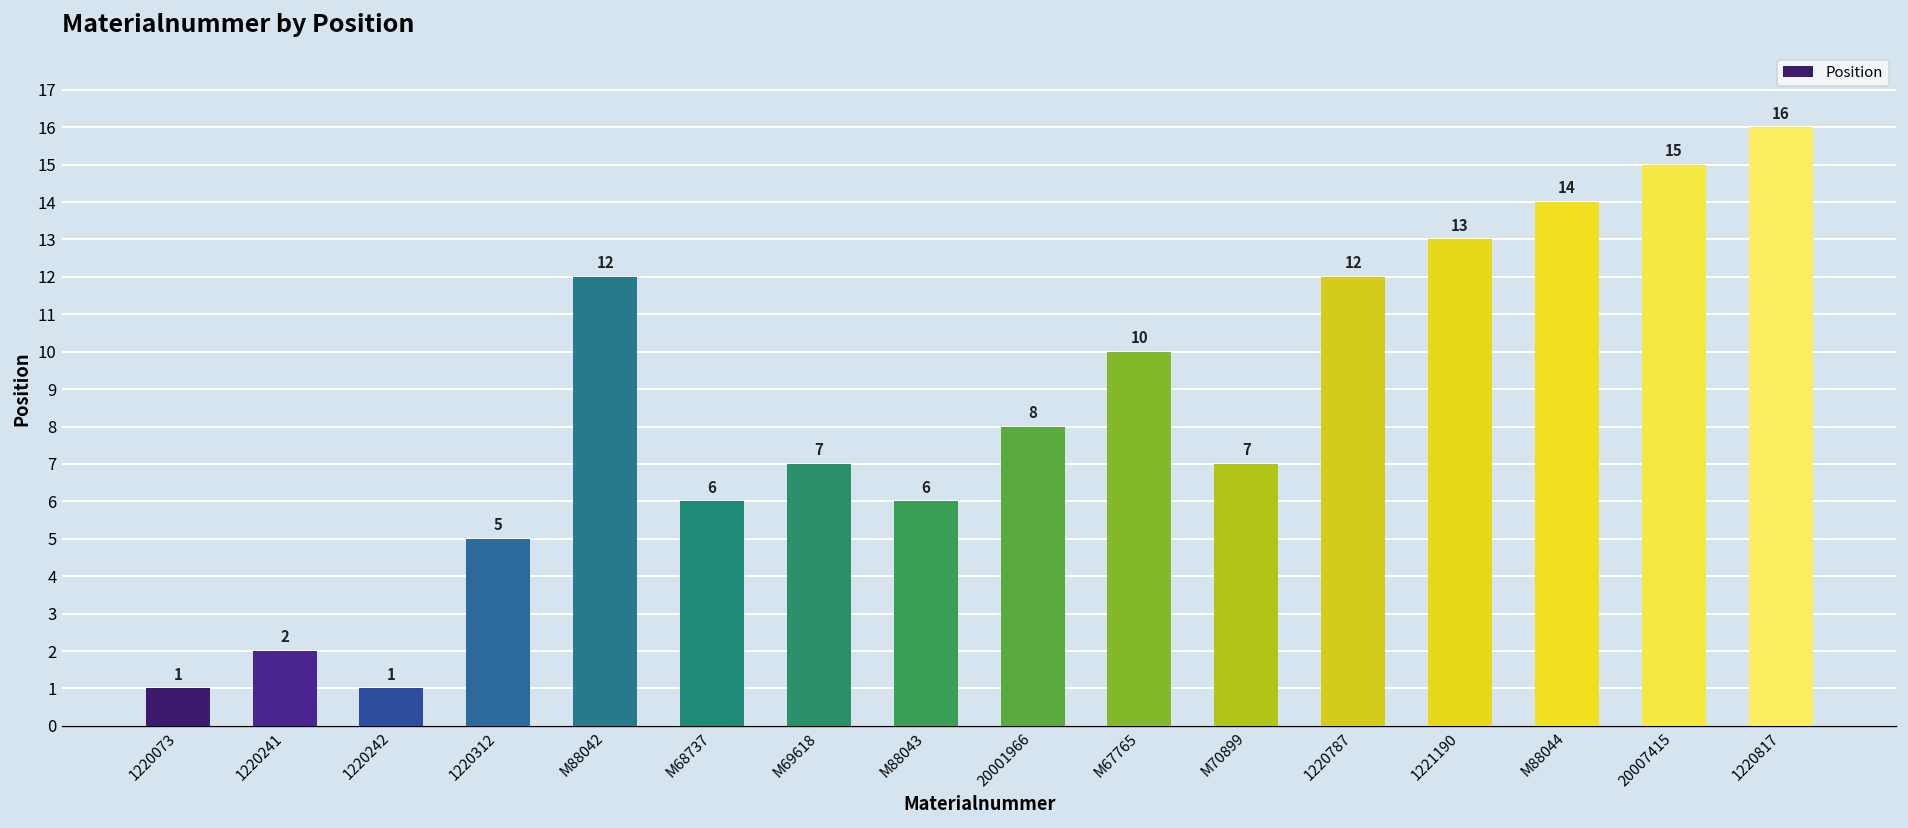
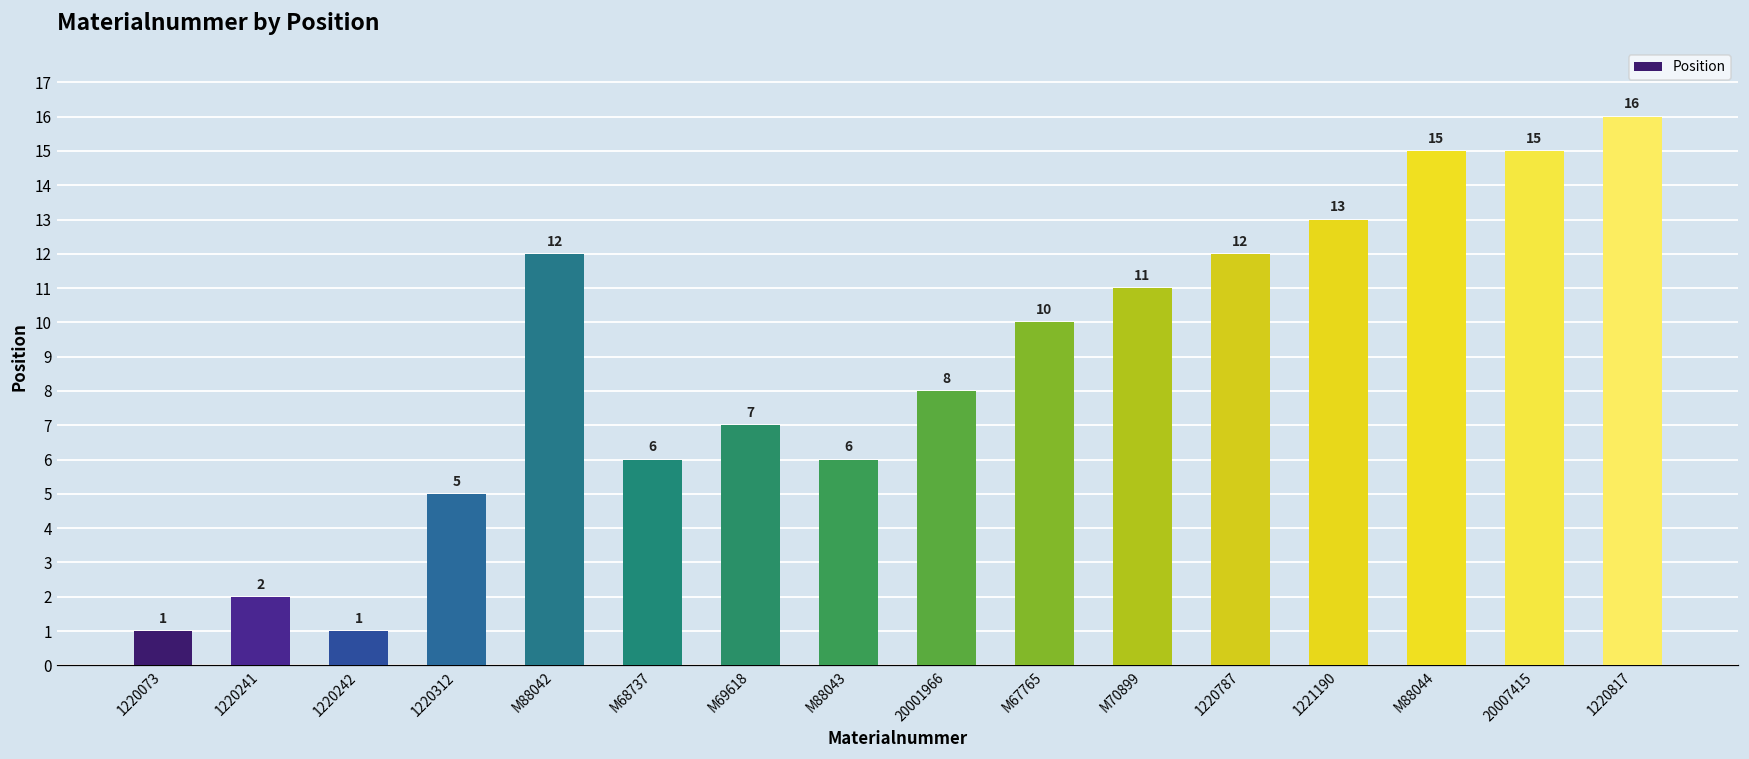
  {
    "1220073": 1,
    "1220241": 2,
    "1220242": 1,
    "1220312": 5,
    "M88042": 12,
    "M68737": 6,
    "M69618": 7,
    "M88043": 6,
    "20001966": 8,
    "M67765": 10,
-   "M70899": 7,
+   "M70899": 11,
    "1220787": 12,
    "1221190": 13,
-   "M88044": 14,
+   "M88044": 15,
    "20007415": 15,
    "1220817": 16
  }
